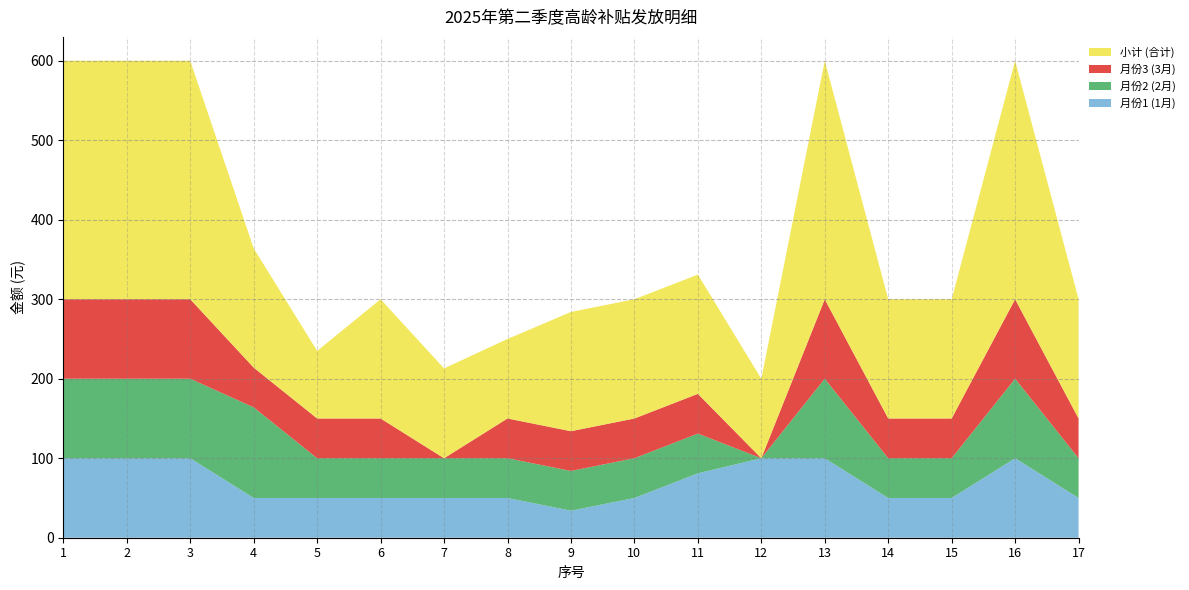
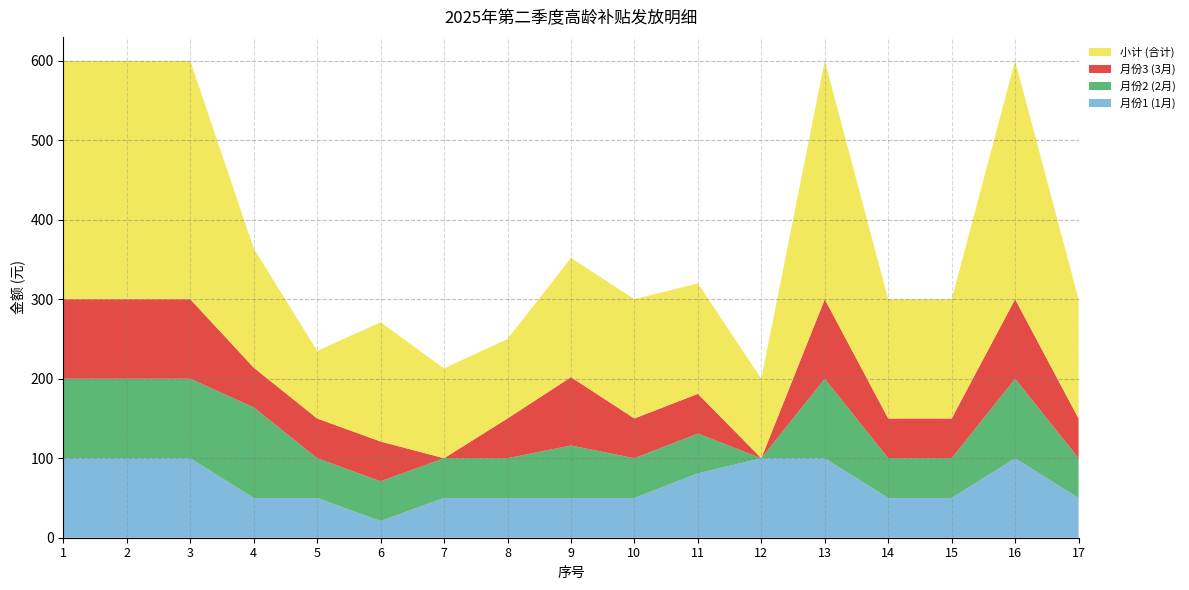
  {
    "月份1 (1月)": {
      "1": 100,
      "2": 100,
      "3": 100,
      "4": 50,
      "5": 50,
-     "6": 50,
+     "6": 20,
      "7": 50,
      "8": 50,
-     "9": 30,
+     "9": 50,
      "10": 50,
      "11": 80,
      "13": 100,
      "14": 50,
      "15": 50,
      "16": 100,
      "17": 50
    },
    "月份2 (2月)": {
      "1": 100,
      "2": 100,
      "3": 100,
      "4": 110,
      "5": 50,
      "6": 50,
      "8": 50,
-     "9": 50,
+     "9": 70,
      "10": 50,
      "11": 50,
      "13": 100,
      "14": 50,
      "15": 50,
      "16": 100,
      "17": 50
    },
    "月份3 (3月)": {
      "1": 100,
      "2": 100,
      "3": 100,
      "4": 50,
      "5": 50,
      "6": 50,
      "8": 50,
-     "9": 50,
+     "9": 90,
      "10": 50,
      "11": 50,
      "13": 100,
      "14": 50,
      "15": 50,
      "16": 100,
      "17": 50
    },
    "小计 (合计)": {
      "1": 300,
      "2": 300,
      "3": 300,
      "4": 150,
      "5": 90,
      "6": 150,
      "7": 110,
      "8": 100,
      "9": 150,
      "10": 150,
-     "11": 150,
+     "11": 140,
      "12": 100,
      "13": 300,
      "14": 150,
      "15": 150,
      "16": 300,
      "17": 150
    }
  }
